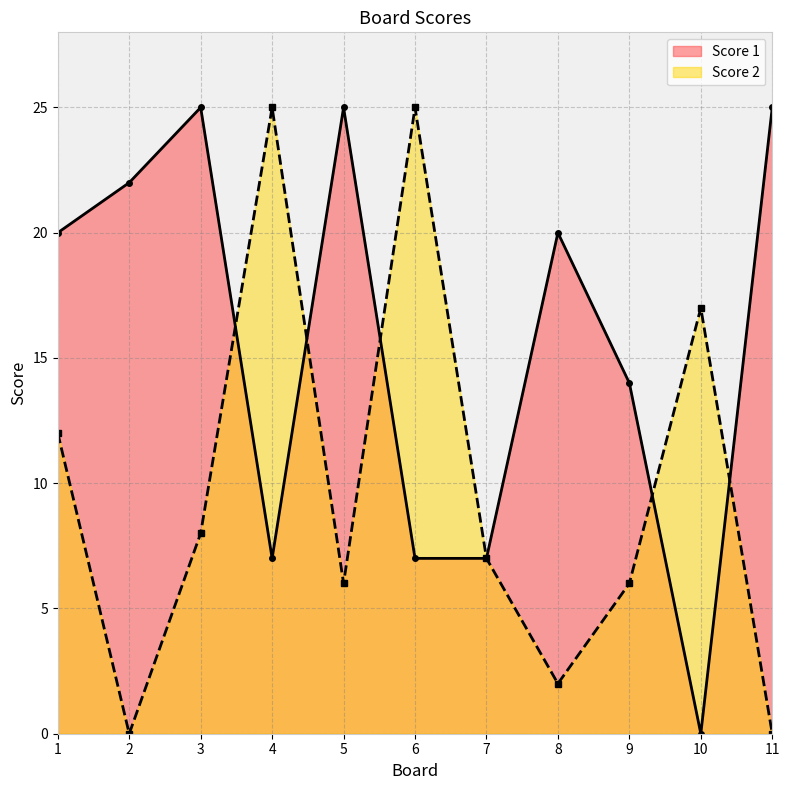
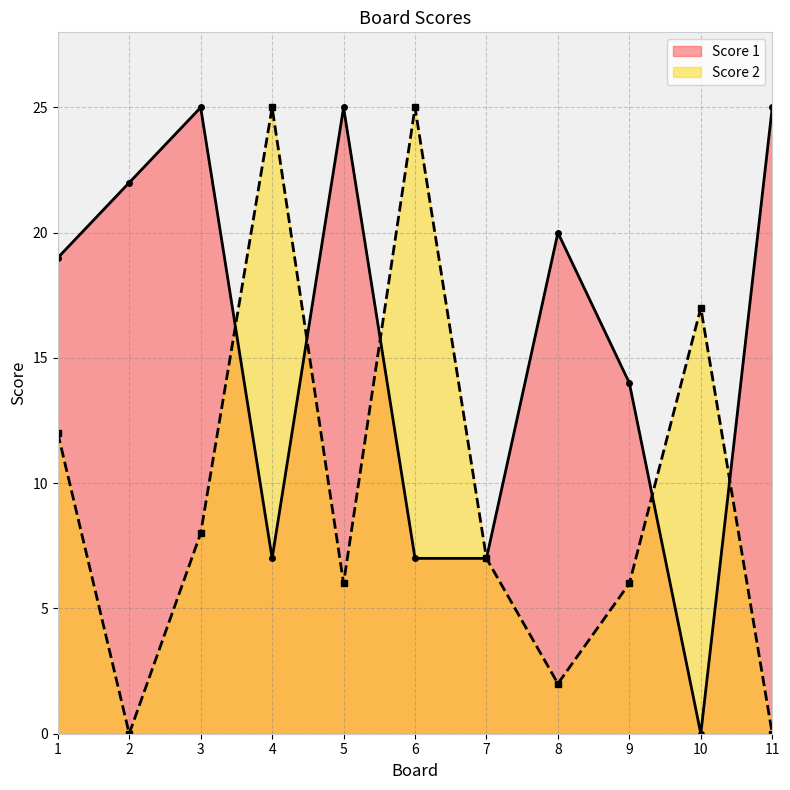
  {
    "Score 1": {
-     "1": 20,
+     "1": 19,
      "2": 22,
      "3": 25,
      "4": 7,
      "5": 25,
      "6": 7,
      "8": 20,
      "9": 14,
      "10": 0,
      "11": 25
    },
    "Score 2": {
      "1": 12,
      "2": 0,
      "3": 8,
      "4": 25,
      "5": 6,
      "6": 25,
      "8": 2,
      "9": 6,
      "10": 17,
      "11": 0
    }
  }
